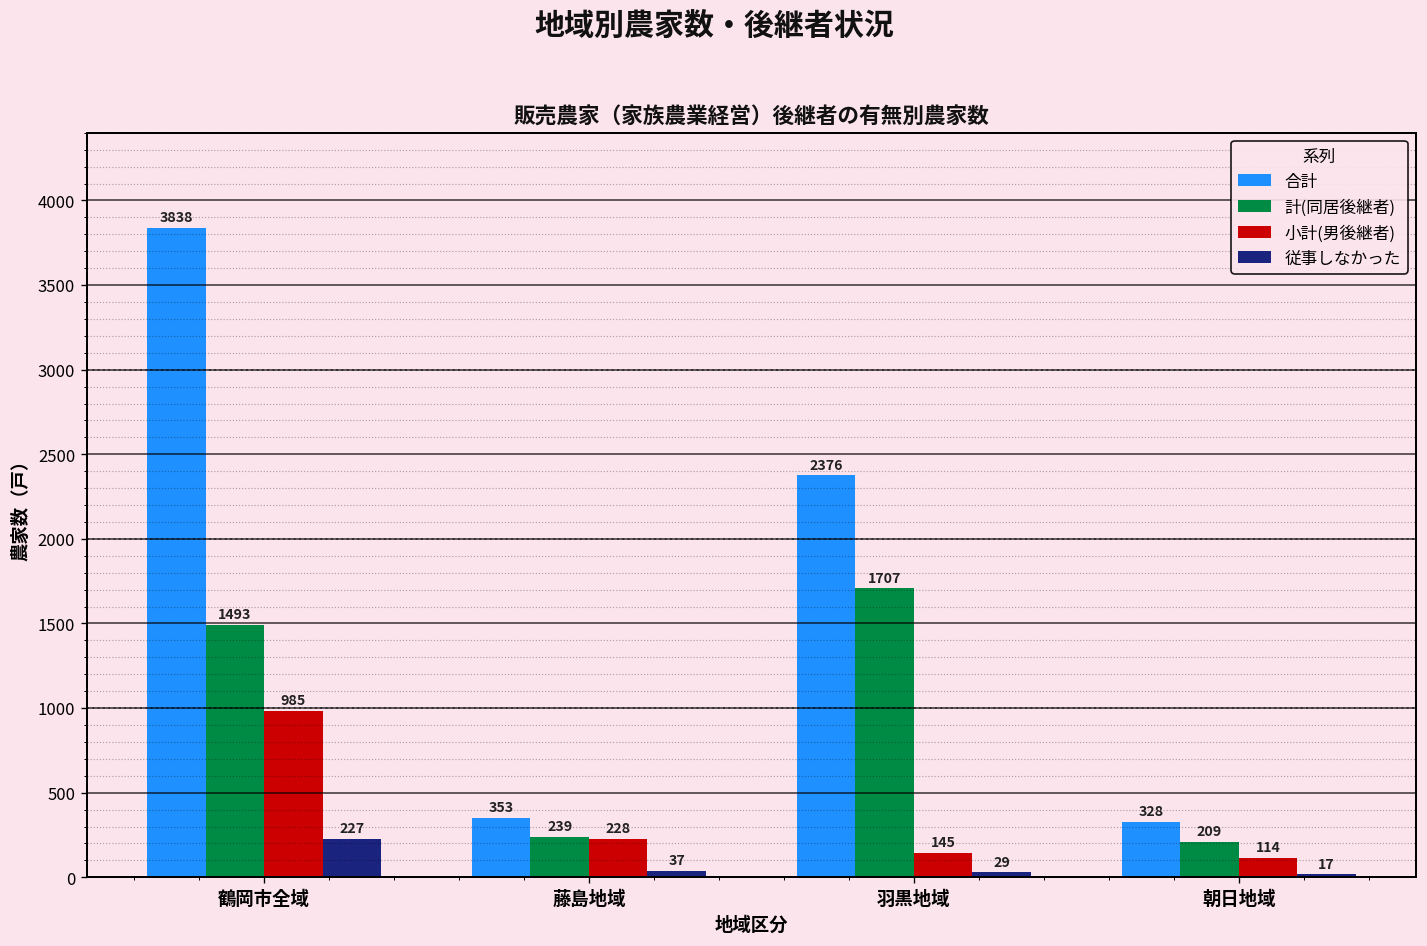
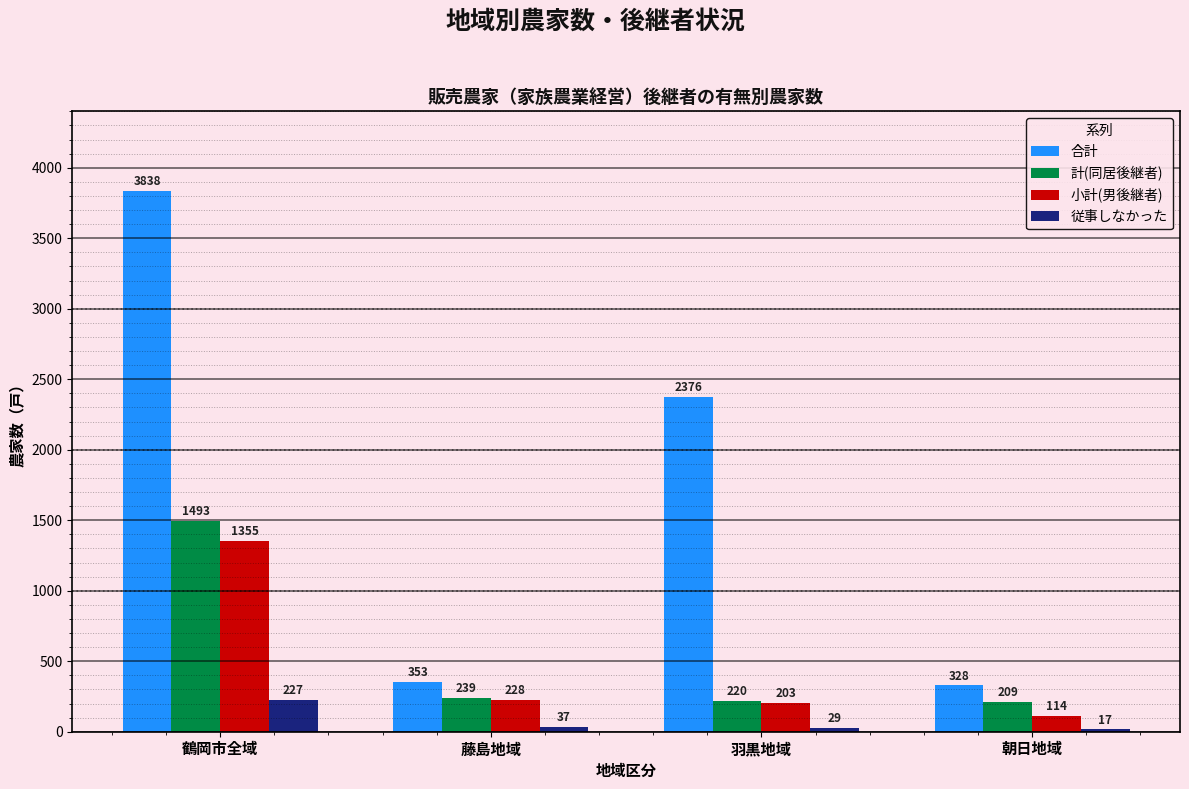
  {
    "合計": {
      "鶴岡市全域": 3838,
      "藤島地域": 353,
      "羽黒地域": 2376,
      "朝日地域": 328
    },
    "計(同居後継者)": {
      "鶴岡市全域": 1493,
      "藤島地域": 239,
-     "羽黒地域": 1707,
+     "羽黒地域": 220,
      "朝日地域": 209
    },
    "小計(男後継者)": {
-     "鶴岡市全域": 985,
+     "鶴岡市全域": 1355,
      "藤島地域": 228,
-     "羽黒地域": 145,
+     "羽黒地域": 203,
      "朝日地域": 114
    },
    "従事しなかった": {
      "鶴岡市全域": 227,
      "藤島地域": 37,
      "羽黒地域": 29,
      "朝日地域": 17
    }
  }
